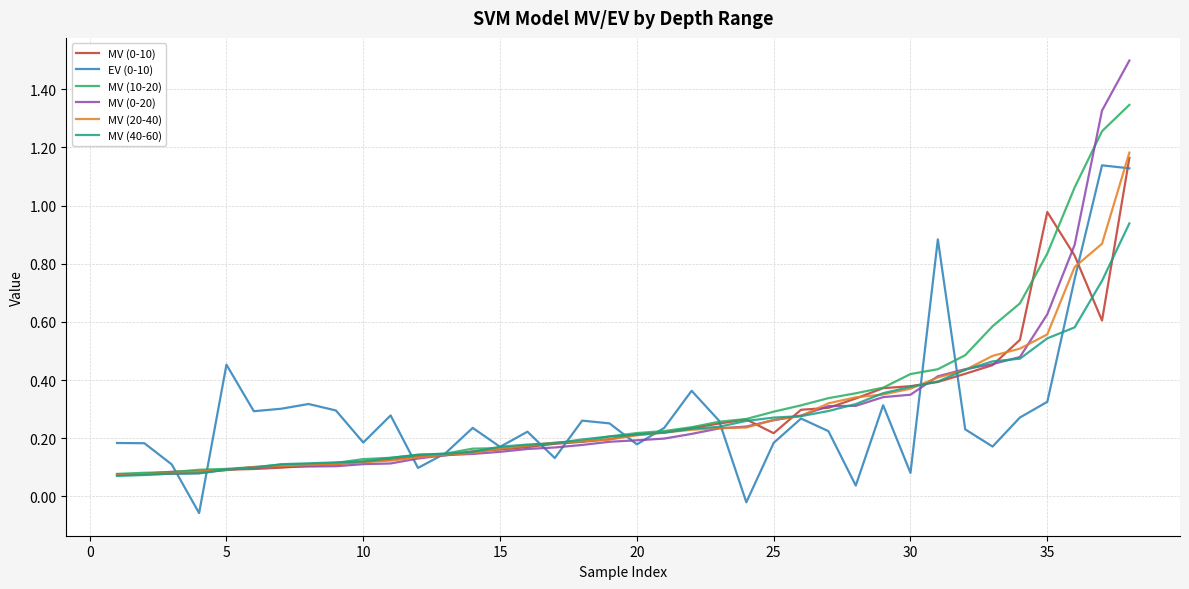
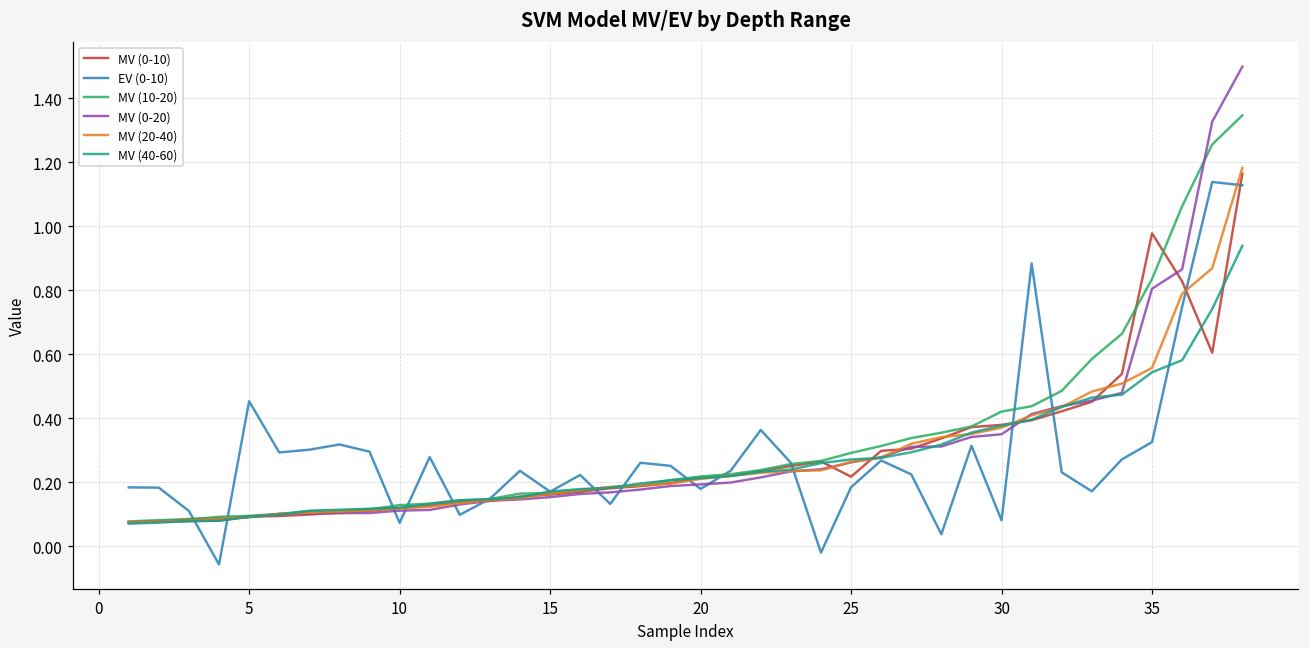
  {
    "MV (0-10)": {
      "25": 0.22,
      "35": 0.98
    },
    "EV (0-10)": {
      "5": 0.45,
-     "10": 0.19,
+     "10": 0.07,
      "20": 0.18,
      "25": 0.18,
      "30": 0.08,
      "35": 0.33
    },
    "MV (0-20)": {
      "20": 0.19,
      "30": 0.35,
-     "35": 0.63
+     "35": 0.80
    },
    "MV (20-40)": {
      "35": 0.56
    }
  }
